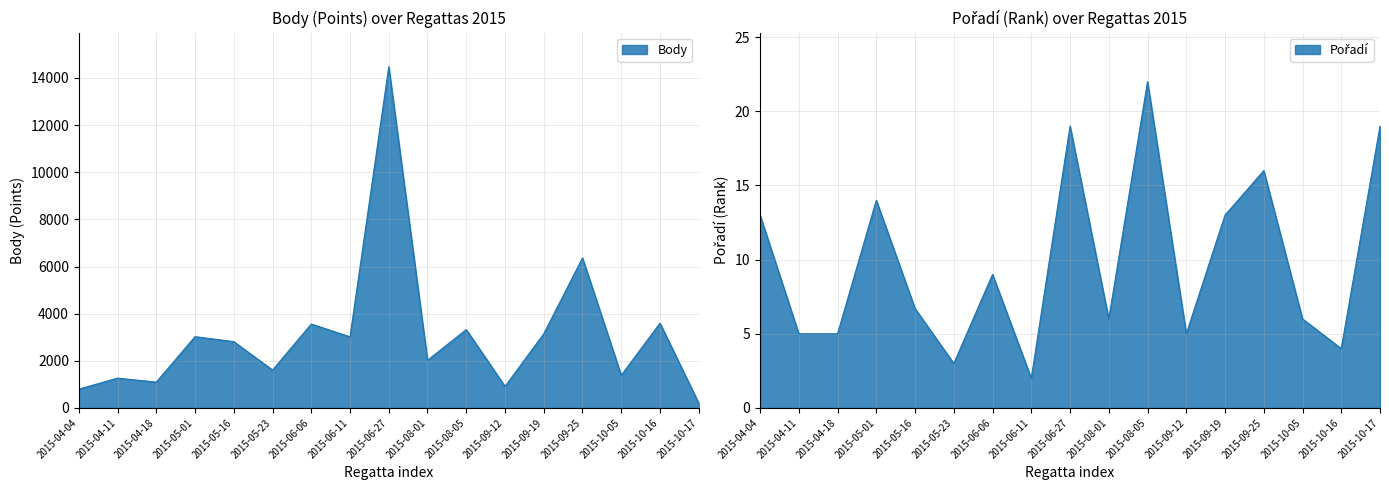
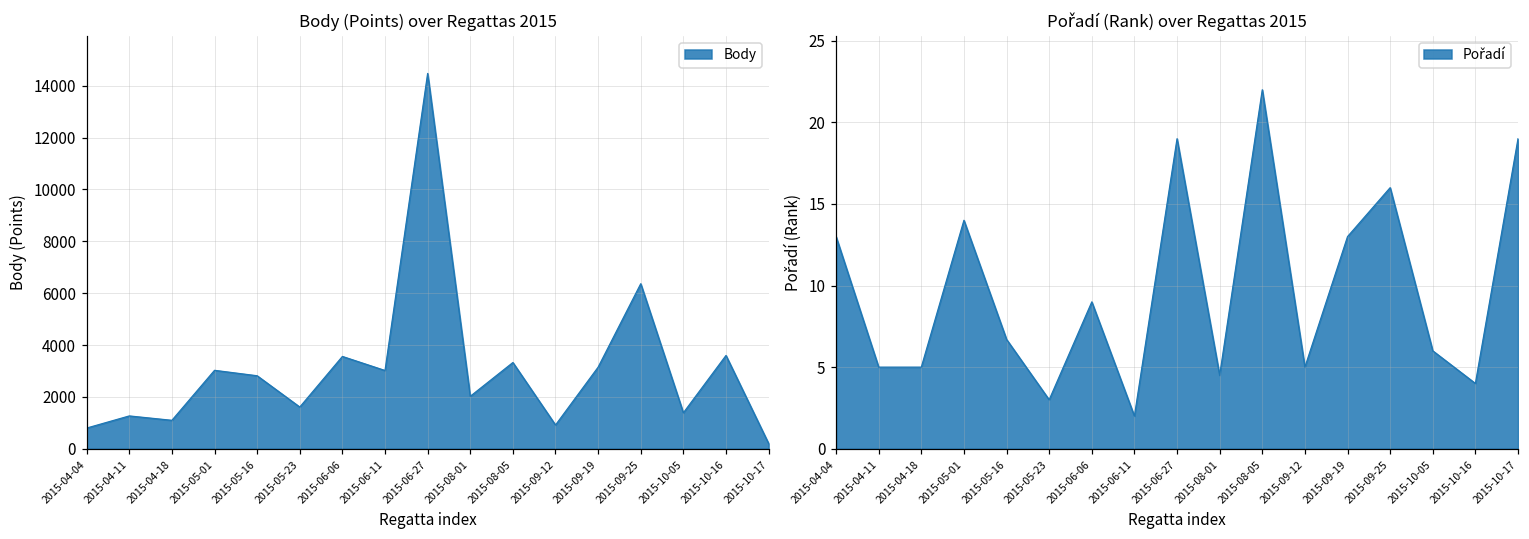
  {
    "Body (Points) over Regattas 2015": {
      "2015-04-04": 800,
      "2015-04-11": 1300,
      "2015-04-18": 1100,
      "2015-05-01": 3000,
      "2015-05-16": 2800,
      "2015-05-23": 1600,
      "2015-06-06": 3600,
      "2015-06-11": 3000,
      "2015-06-27": 14500,
      "2015-08-01": 2000,
      "2015-08-05": 3300,
      "2015-09-12": 900,
      "2015-09-19": 3100,
      "2015-09-25": 6400,
      "2015-10-05": 1400,
      "2015-10-16": 3600,
      "2015-10-17": 200
    },
    "Pořadí (Rank) over Regattas 2015": {
      "2015-04-04": 13.0,
      "2015-04-11": 5.0,
      "2015-04-18": 5.0,
      "2015-05-01": 14.0,
      "2015-05-16": 6.7,
      "2015-05-23": 3.0,
      "2015-06-06": 9.0,
      "2015-06-11": 2.0,
      "2015-06-27": 19.0,
-     "2015-08-01": 6.0,
+     "2015-08-01": 4.5,
      "2015-08-05": 22.0,
      "2015-09-12": 5.0,
      "2015-09-19": 13.0,
      "2015-09-25": 16.0,
      "2015-10-05": 6.0,
      "2015-10-16": 4.0,
      "2015-10-17": 19.0
    }
  }
